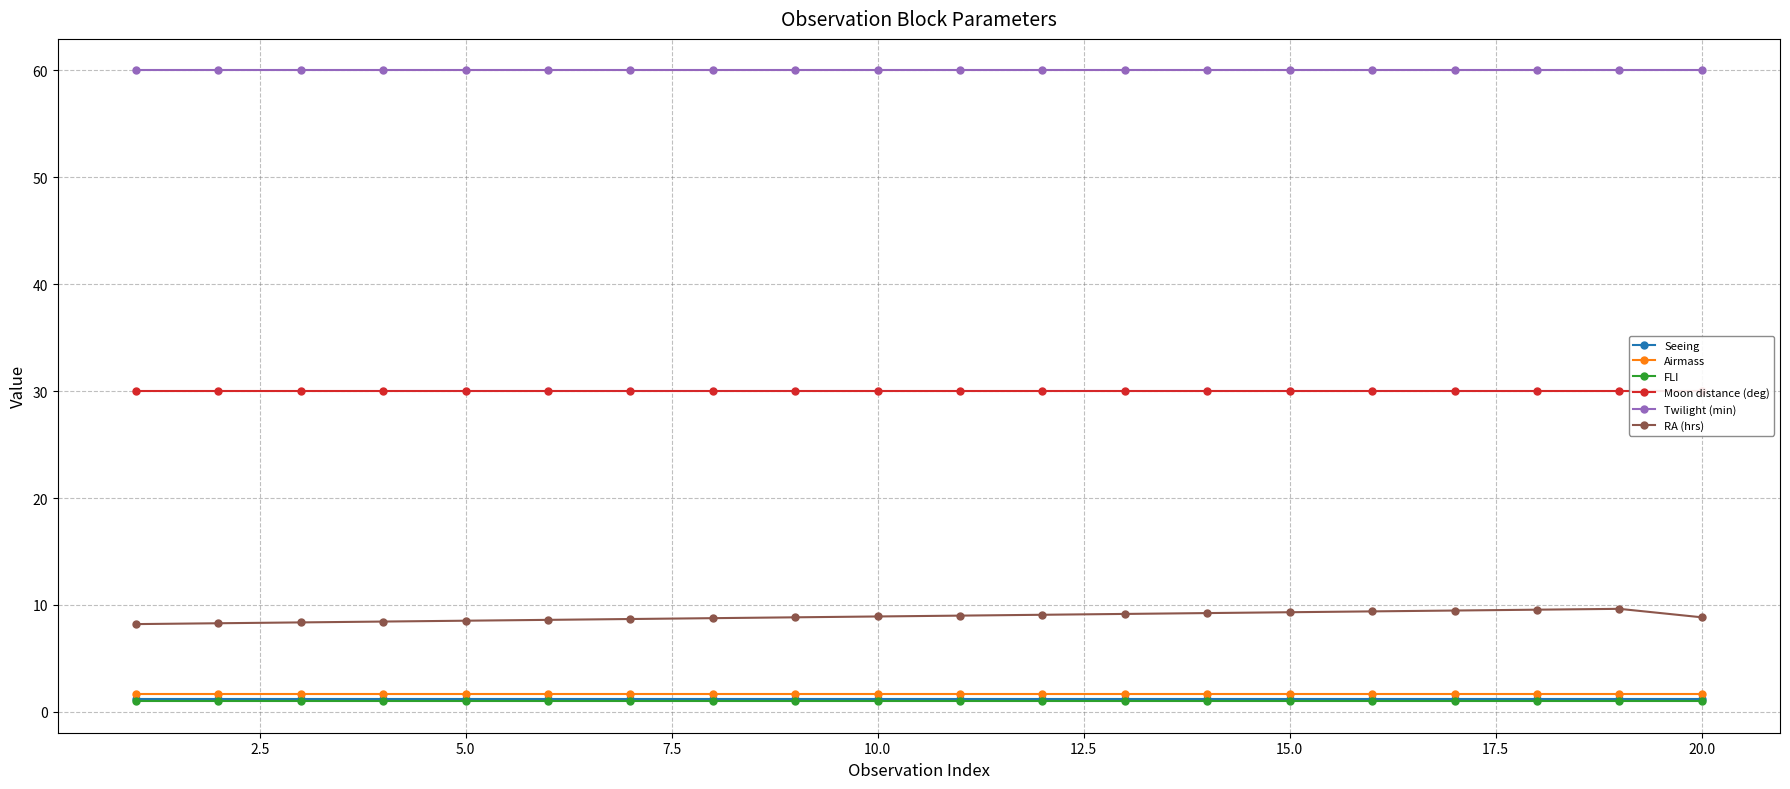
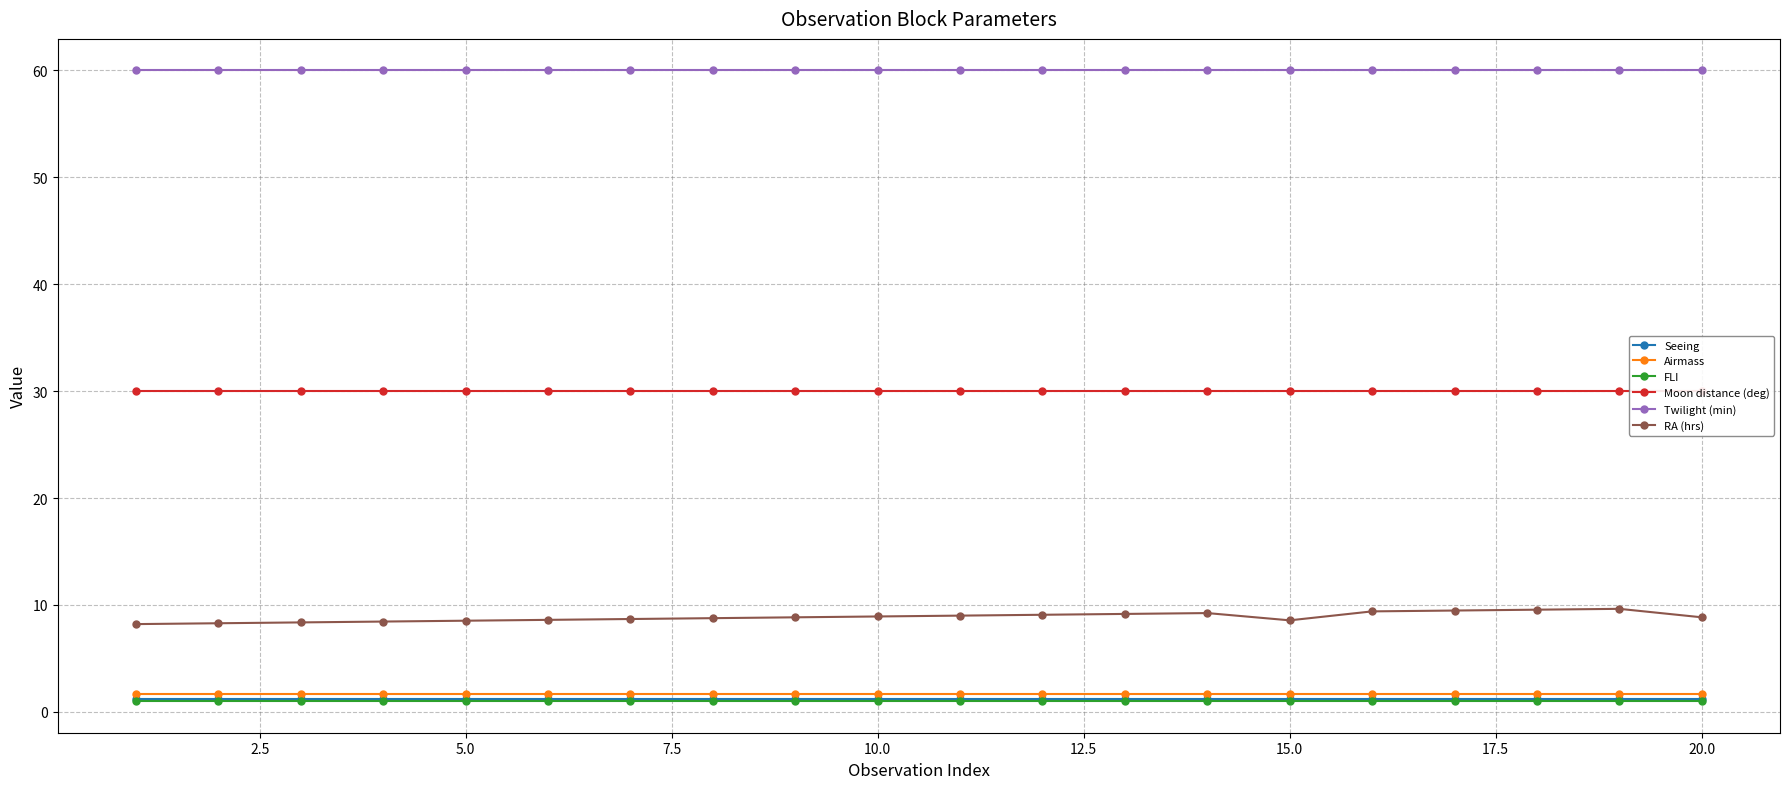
  {
    "Airmass": {
      "5.0": 1.7,
      "10.0": 1.7,
      "15.0": 1.7,
      "20.0": 1.7
    },
    "Moon distance (deg)": {
      "5.0": 30.0,
      "10.0": 30.0,
      "15.0": 30.0
    },
    "Twilight (min)": {
      "5.0": 60.0,
      "10.0": 60.0,
      "15.0": 60.0,
      "20.0": 60.0
    },
    "RA (hrs)": {
      "5.0": 8.5,
      "10.0": 8.9,
-     "15.0": 9.3,
+     "15.0": 8.6,
      "20.0": 8.8
    }
  }
